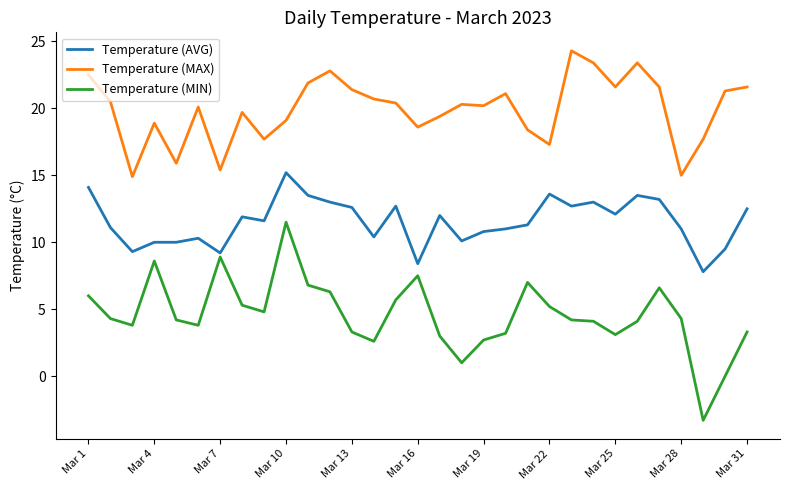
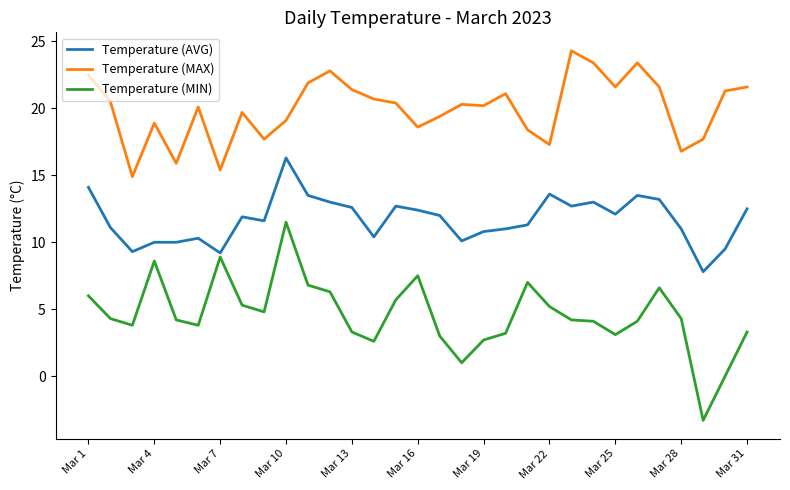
  {
    "Temperature (AVG)": {
      "Mar 1": 14.1,
      "Mar 4": 10.0,
      "Mar 7": 9.2,
-     "Mar 10": 15.2,
+     "Mar 10": 16.3,
      "Mar 13": 12.6,
-     "Mar 16": 8.4,
+     "Mar 16": 12.4,
      "Mar 19": 10.8,
      "Mar 22": 13.6,
      "Mar 25": 12.1,
      "Mar 28": 11.0,
      "Mar 31": 12.5
    },
    "Temperature (MAX)": {
      "Mar 4": 18.9,
      "Mar 7": 15.4,
      "Mar 10": 19.1,
      "Mar 13": 21.4,
      "Mar 16": 18.6,
      "Mar 19": 20.2,
      "Mar 22": 17.3,
      "Mar 25": 21.6,
-     "Mar 28": 15.0,
+     "Mar 28": 16.8,
      "Mar 31": 21.6
    },
    "Temperature (MIN)": {
      "Mar 1": 6.0,
      "Mar 4": 8.6,
      "Mar 7": 8.9,
      "Mar 10": 11.5,
      "Mar 13": 3.3,
      "Mar 16": 7.5,
      "Mar 19": 2.7,
      "Mar 22": 5.2,
      "Mar 25": 3.1,
      "Mar 28": 4.3,
      "Mar 31": 3.3
    }
  }
